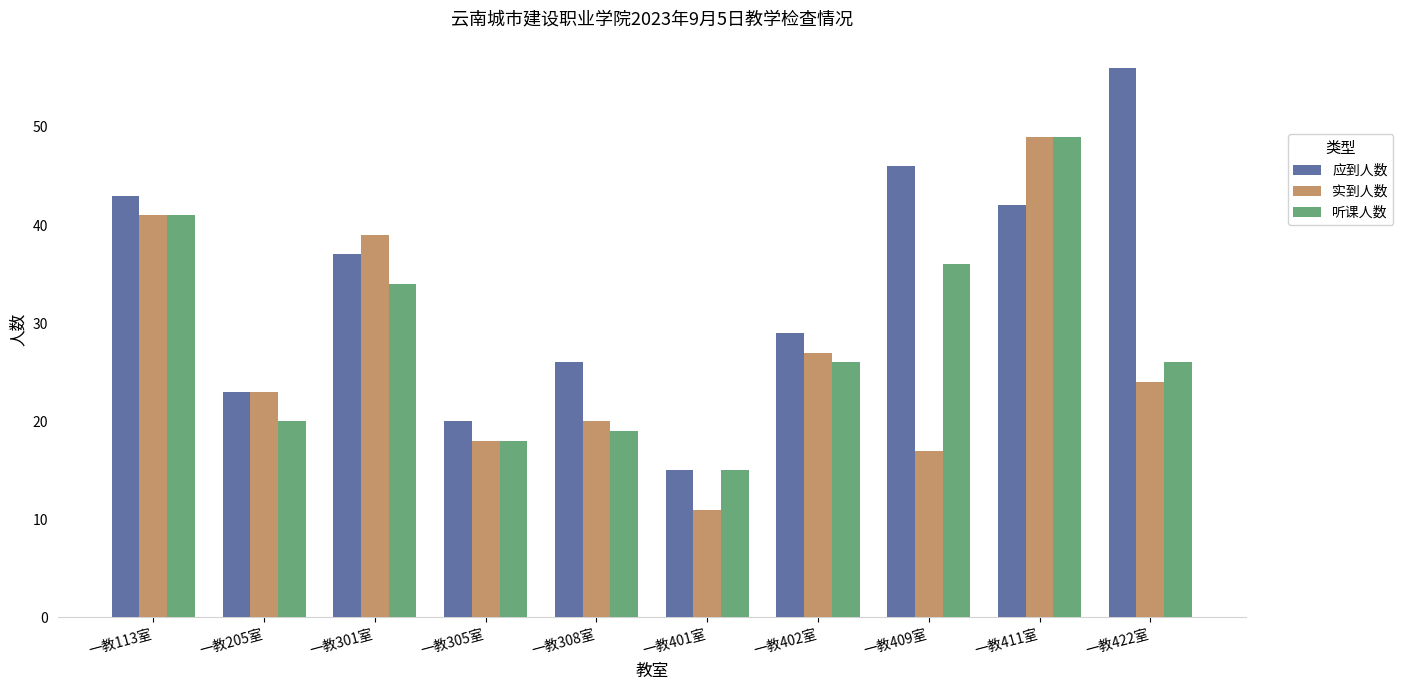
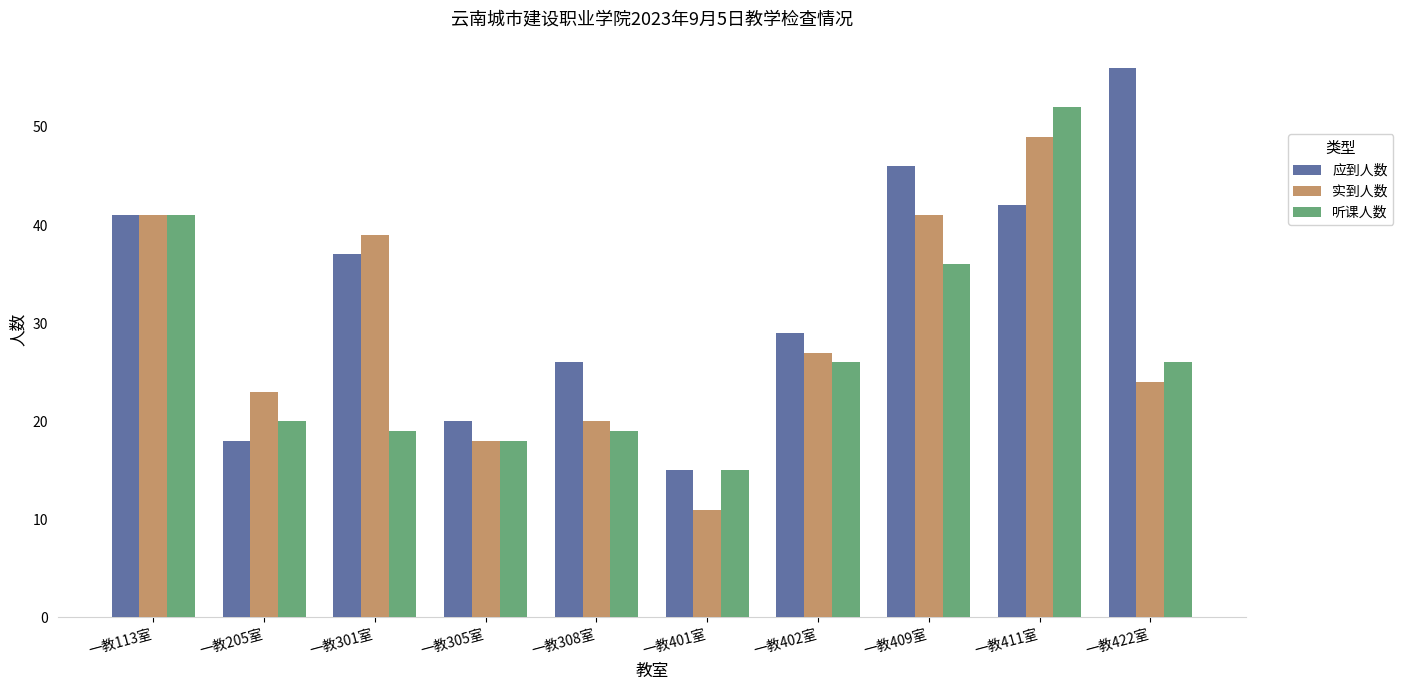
  {
    "应到人数": {
-     "一教113室": 43,
-     "一教205室": 23,
+     "一教113室": 41,
+     "一教205室": 18,
      "一教301室": 37,
      "一教305室": 20,
      "一教308室": 26,
      "一教401室": 15,
      "一教402室": 29,
      "一教409室": 46,
      "一教411室": 42,
      "一教422室": 56
    },
    "实到人数": {
      "一教113室": 41,
      "一教205室": 23,
      "一教301室": 39,
      "一教305室": 18,
      "一教308室": 20,
      "一教401室": 11,
      "一教402室": 27,
-     "一教409室": 17,
+     "一教409室": 41,
      "一教411室": 49,
      "一教422室": 24
    },
    "听课人数": {
      "一教113室": 41,
      "一教205室": 20,
-     "一教301室": 34,
+     "一教301室": 19,
      "一教305室": 18,
      "一教308室": 19,
      "一教401室": 15,
      "一教402室": 26,
      "一教409室": 36,
-     "一教411室": 49,
+     "一教411室": 52,
      "一教422室": 26
    }
  }
